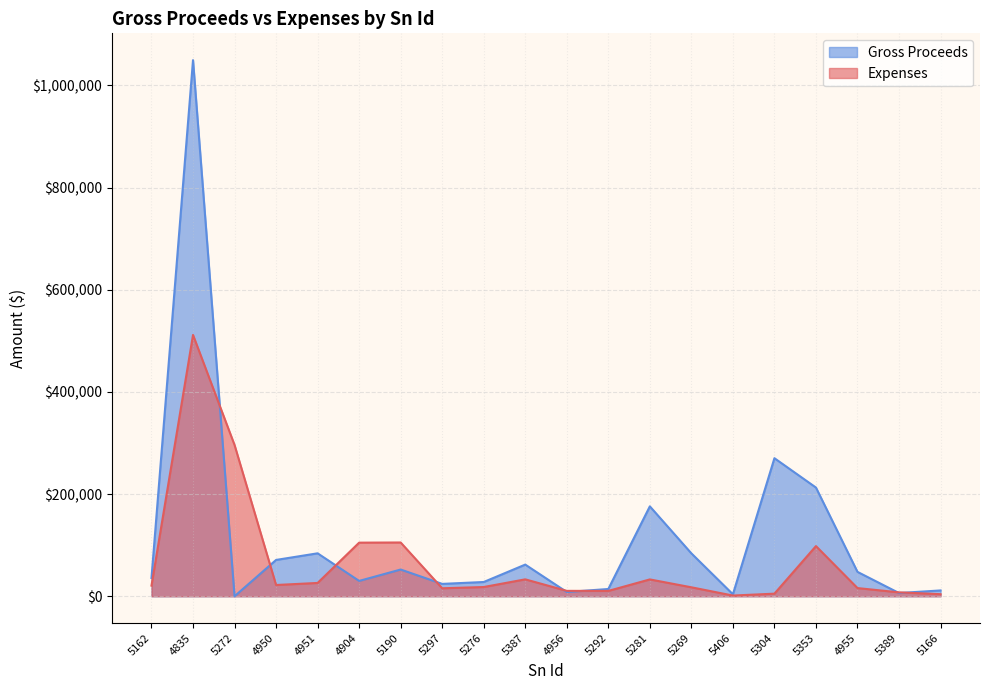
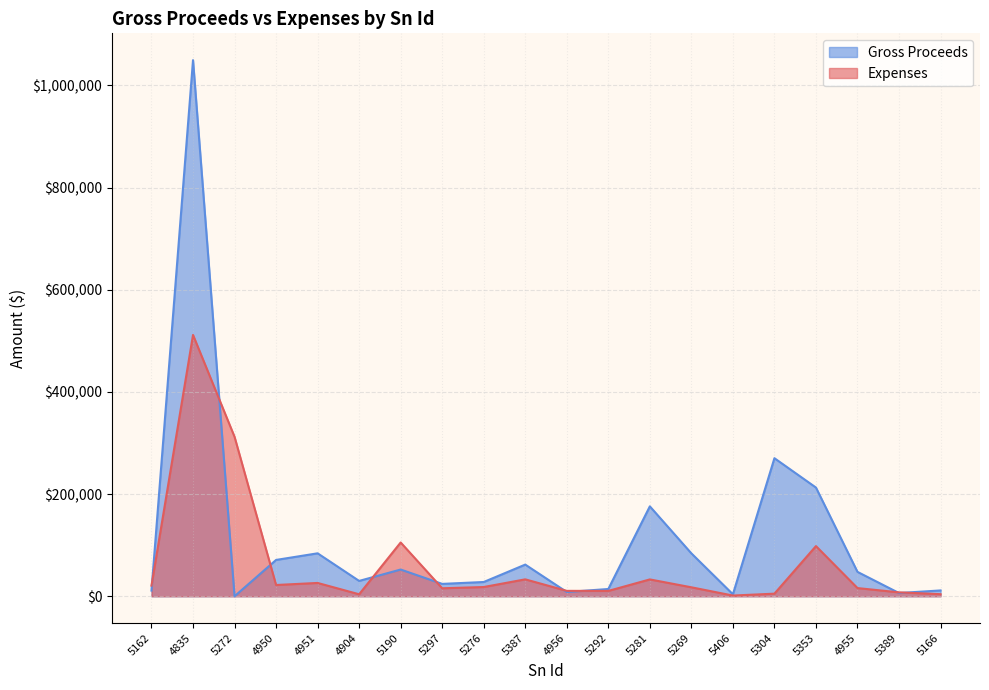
  {
    "Gross Proceeds": {
-     "5162": "$40,000",
+     "5162": "$10,000",
      "4835": "$1,050,000",
      "5272": "$0",
      "4950": "$70,000",
      "4951": "$80,000",
      "4904": "$30,000",
      "5190": "$50,000",
      "5297": "$20,000",
      "5276": "$30,000",
      "5387": "$60,000",
      "5281": "$180,000",
      "5269": "$80,000",
      "5304": "$270,000",
      "5353": "$210,000",
      "4955": "$50,000",
      "5166": "$10,000"
    },
    "Expenses": {
      "5162": "$20,000",
      "4835": "$510,000",
-     "5272": "$300,000",
+     "5272": "$310,000",
      "4950": "$20,000",
      "4951": "$30,000",
-     "4904": "$100,000",
+     "4904": "$0",
      "5190": "$110,000",
      "5297": "$20,000",
      "5276": "$20,000",
      "5387": "$30,000",
      "5281": "$30,000",
      "5269": "$20,000",
      "5304": "$10,000",
      "5353": "$100,000",
      "4955": "$20,000",
      "5166": "$0"
    }
  }
